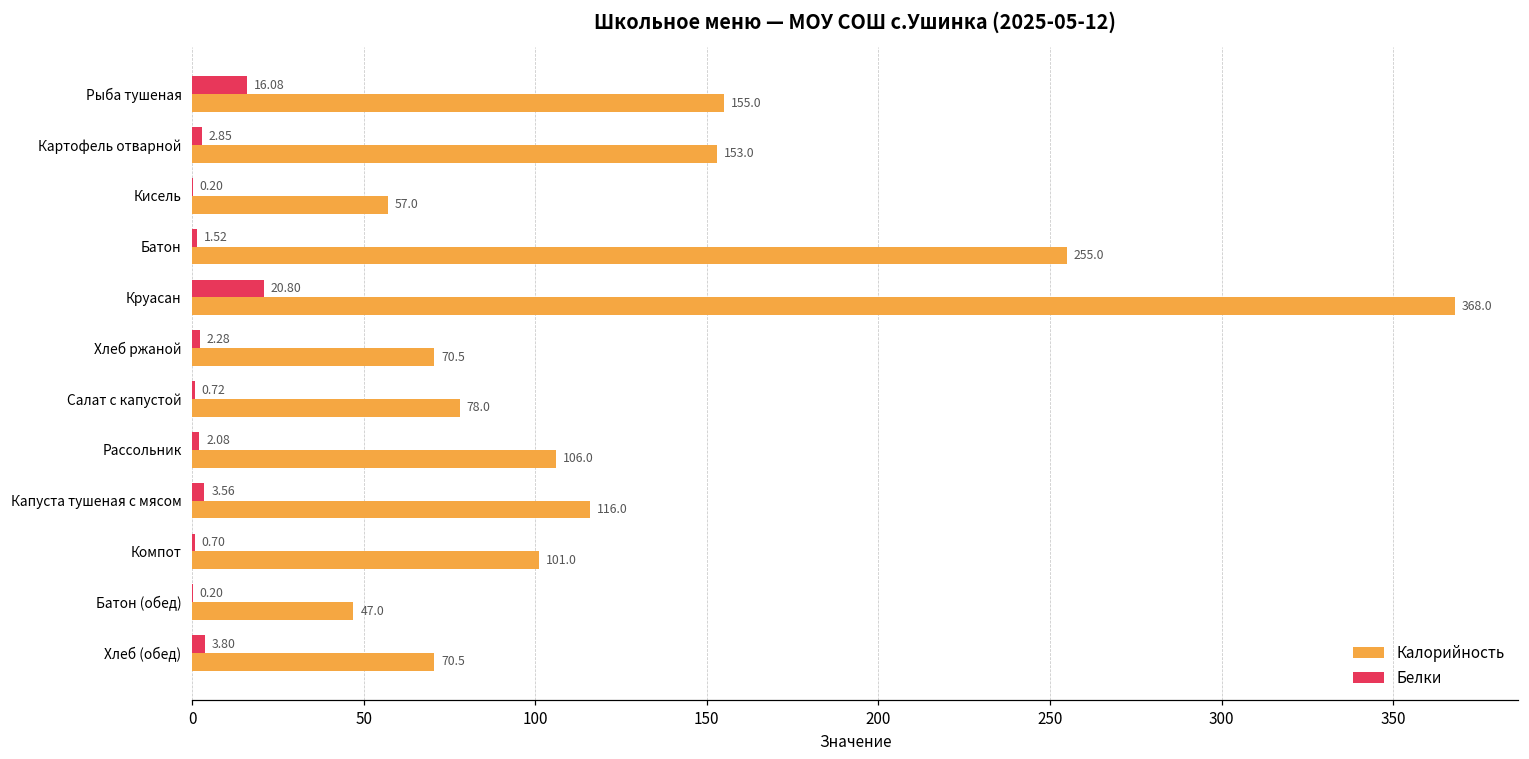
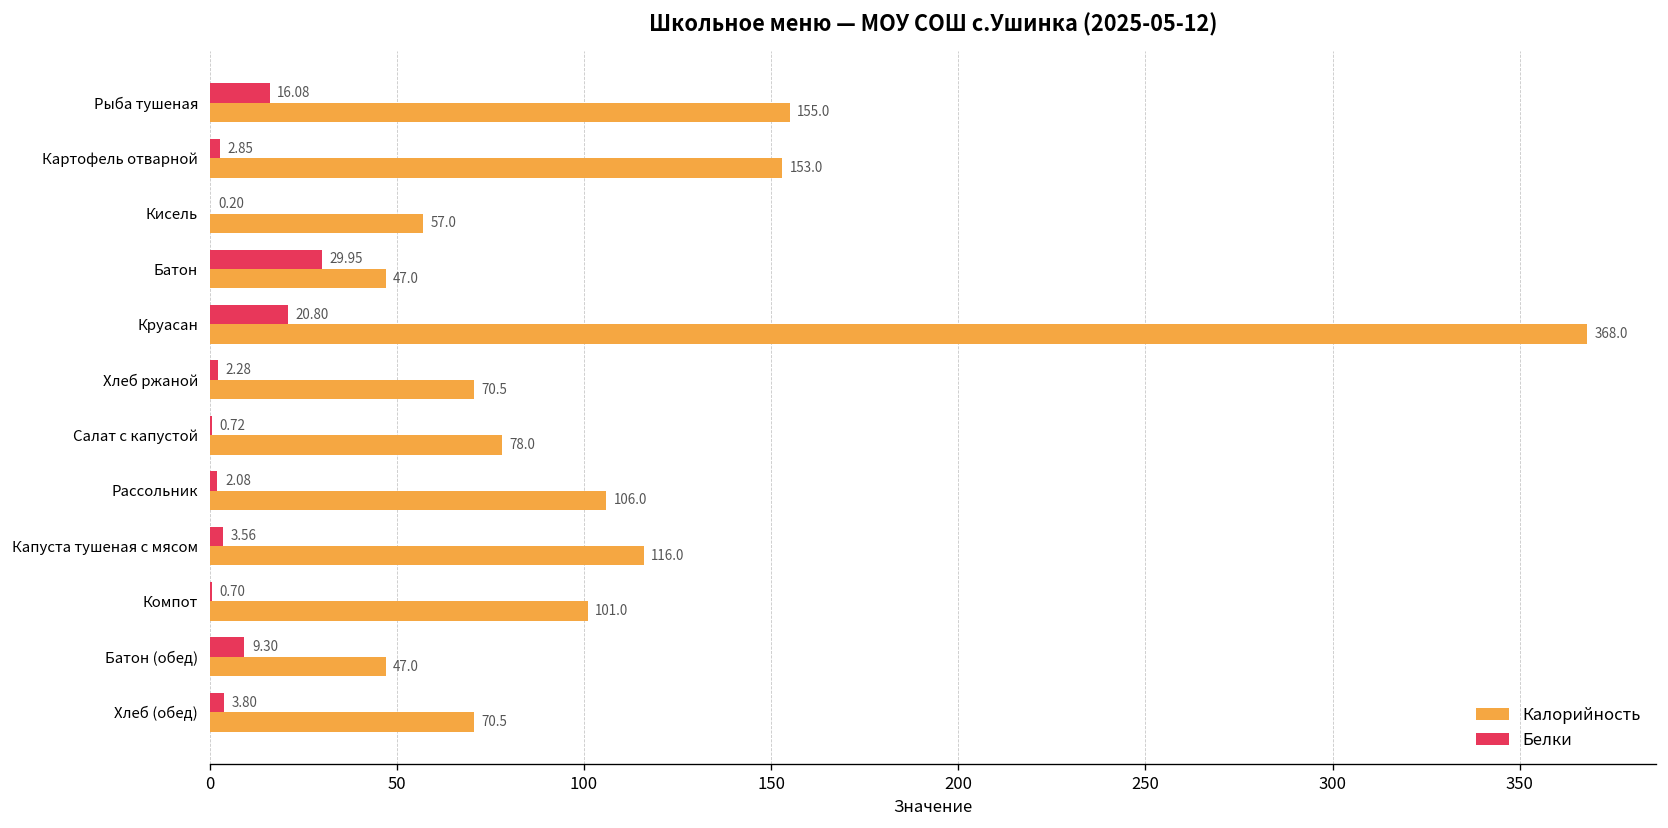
  {
    "Калорийность": {
      "Рыба тушеная": 155.0,
      "Картофель отварной": 153.0,
      "Кисель": 57.0,
-     "Батон": 255.0,
+     "Батон": 47.0,
      "Круасан": 368.0,
      "Хлеб ржаной": 70.5,
      "Салат с капустой": 78.0,
      "Рассольник": 106.0,
      "Капуста тушеная с мясом": 116.0,
      "Компот": 101.0,
      "Батон (обед)": 47.0,
      "Хлеб (обед)": 70.5
    },
    "Белки": {
      "Рыба тушеная": 16.08,
      "Картофель отварной": 2.85,
      "Кисель": 0.20,
-     "Батон": 1.52,
+     "Батон": 29.95,
      "Круасан": 20.80,
      "Хлеб ржаной": 2.28,
      "Салат с капустой": 0.72,
      "Рассольник": 2.08,
      "Капуста тушеная с мясом": 3.56,
      "Компот": 0.70,
-     "Батон (обед)": 0.20,
+     "Батон (обед)": 9.30,
      "Хлеб (обед)": 3.80
    }
  }
